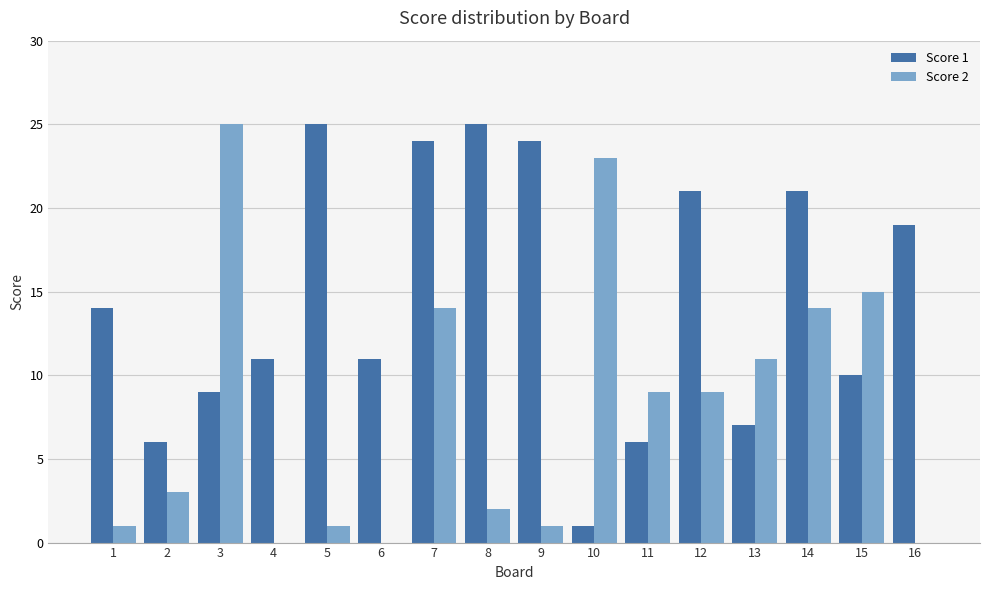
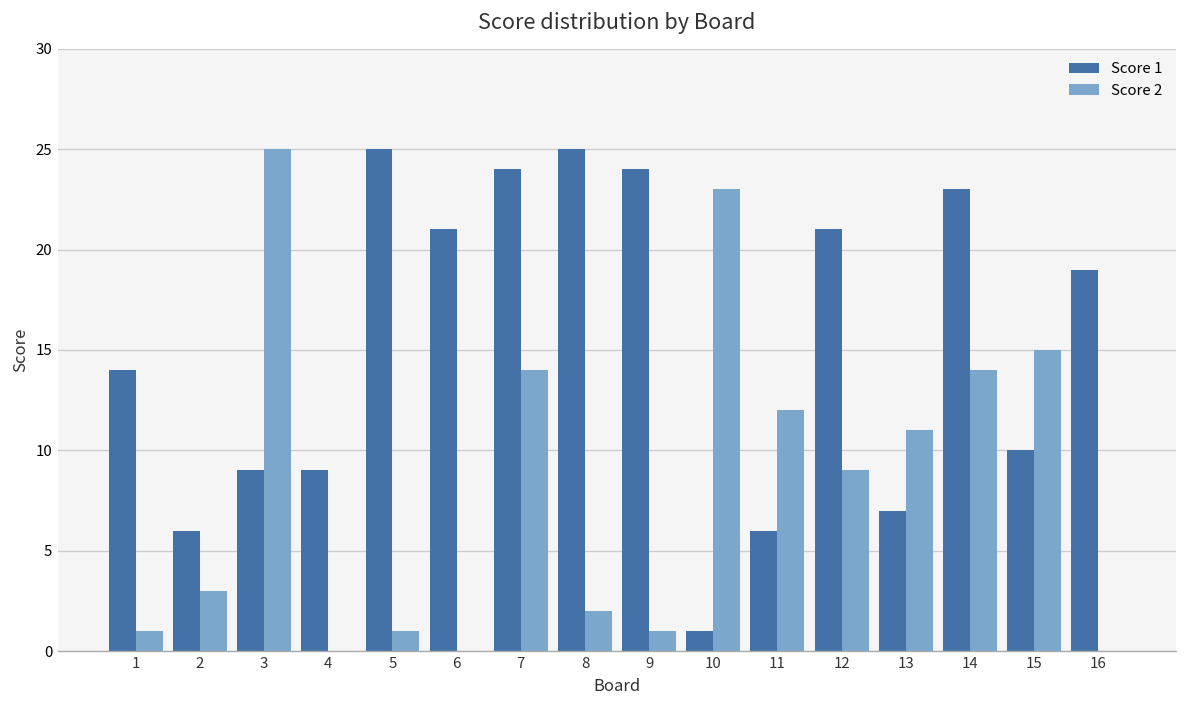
  {
    "Score 1": {
      "1": 14,
      "2": 6,
      "3": 9,
-     "4": 11,
+     "4": 9,
      "5": 25,
-     "6": 11,
+     "6": 21,
      "7": 24,
      "8": 25,
      "9": 24,
      "10": 1,
      "11": 6,
      "12": 21,
      "13": 7,
-     "14": 21,
+     "14": 23,
      "15": 10,
      "16": 19
    },
    "Score 2": {
      "1": 1,
      "2": 3,
      "3": 25,
      "4": 0,
      "5": 1,
      "6": 0,
      "7": 14,
      "8": 2,
      "9": 1,
      "10": 23,
-     "11": 9,
+     "11": 12,
      "12": 9,
      "13": 11,
      "14": 14,
      "15": 15,
      "16": 0
    }
  }
